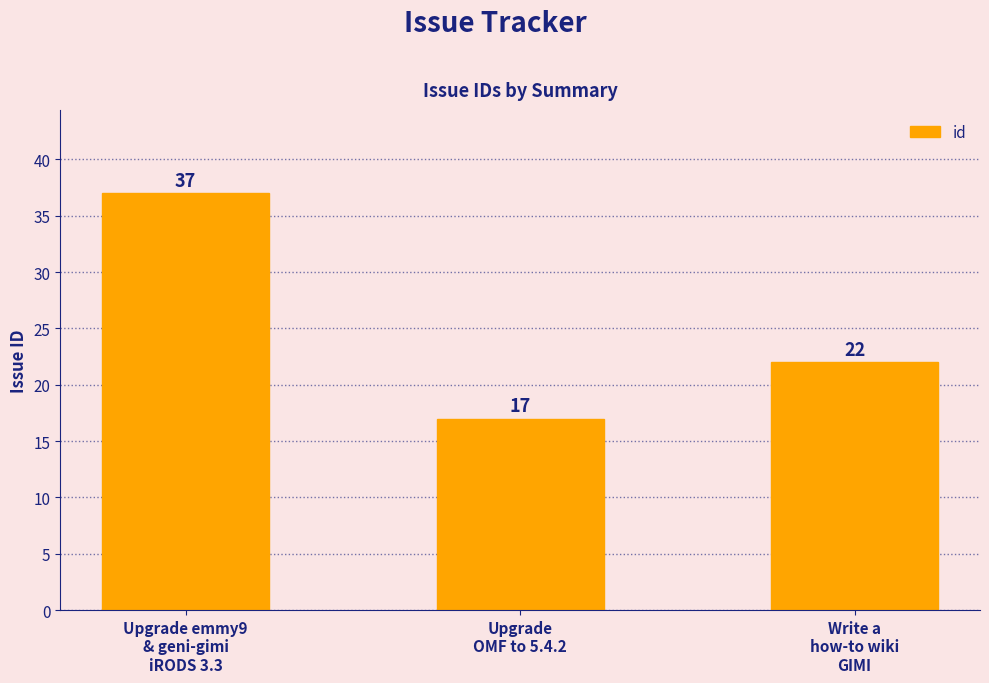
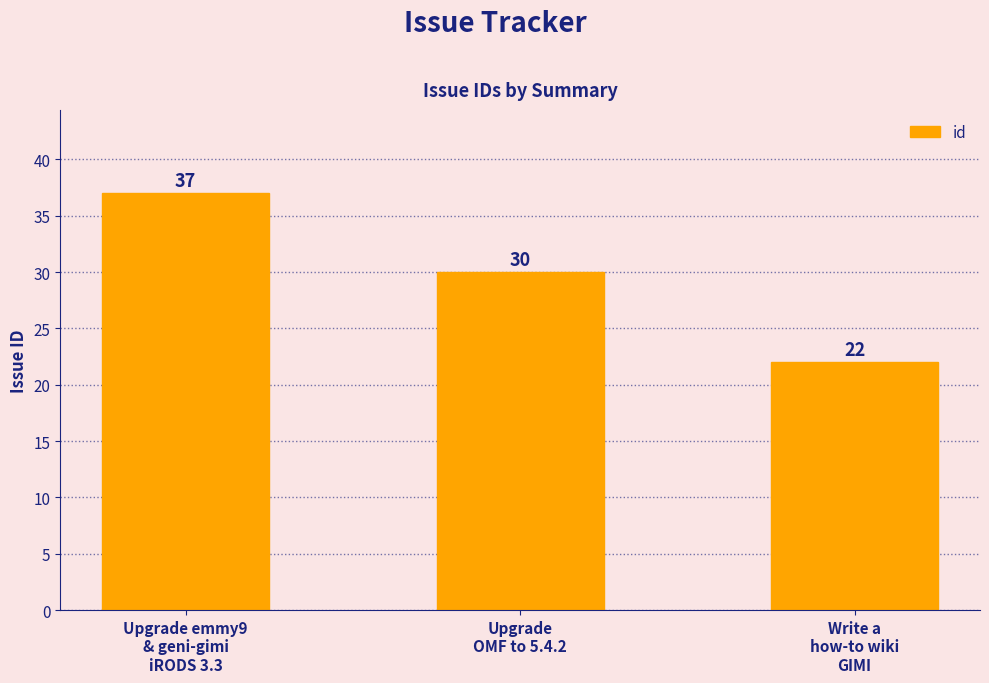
  {
    "Upgrade emmy9 & geni-gimi iRODS 3.3": 37,
-   "Upgrade OMF to 5.4.2": 17,
+   "Upgrade OMF to 5.4.2": 30,
    "Write a how-to wiki GIMI": 22
  }
